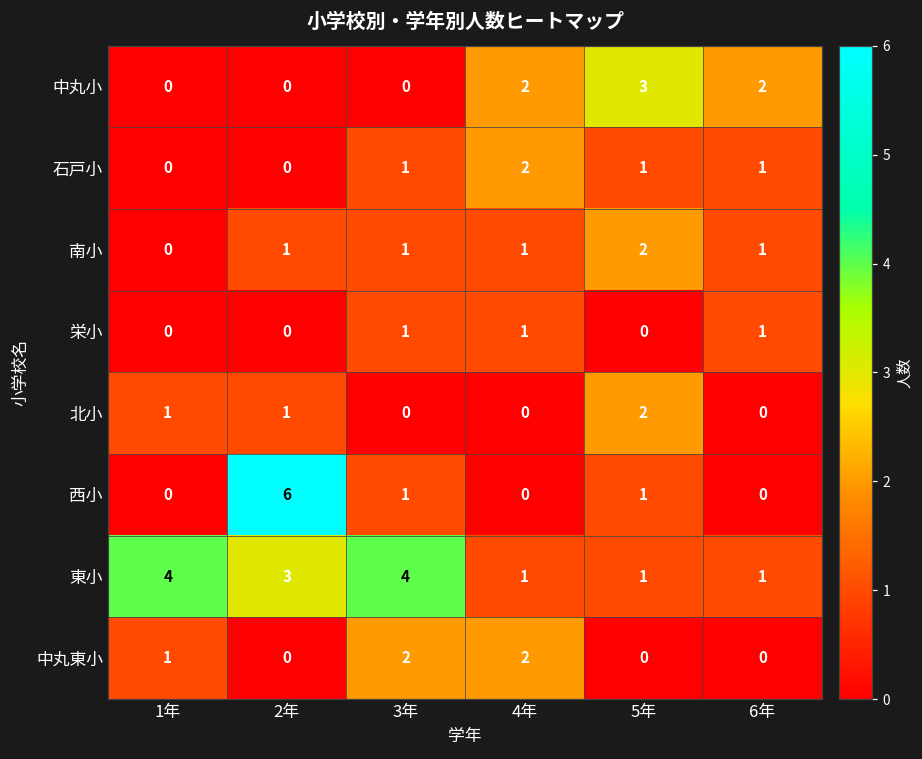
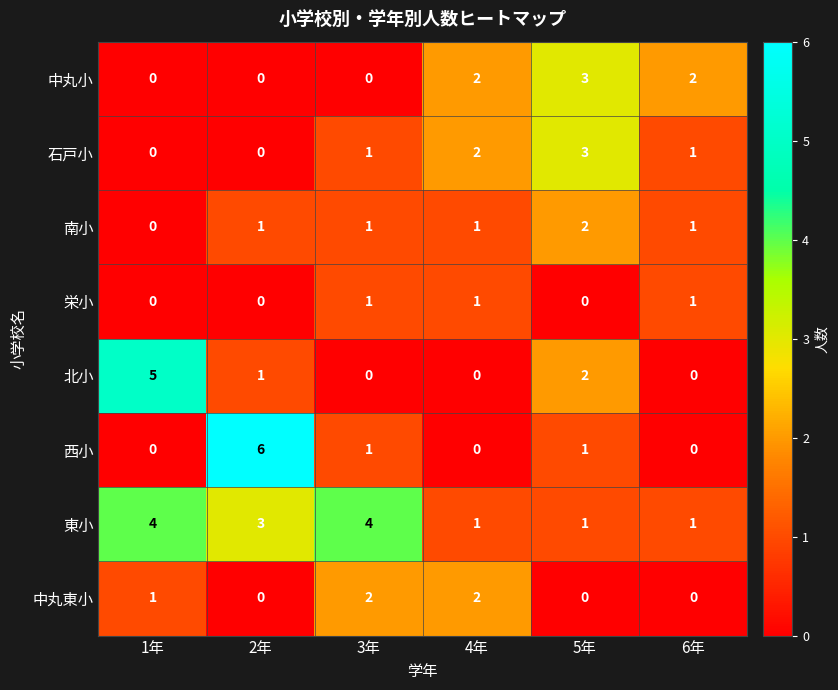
  {
    "中丸小": {
      "1年": 0,
      "2年": 0,
      "3年": 0,
      "4年": 2,
      "5年": 3,
      "6年": 2
    },
    "石戸小": {
      "1年": 0,
      "2年": 0,
      "3年": 1,
      "4年": 2,
-     "5年": 1,
+     "5年": 3,
      "6年": 1
    },
    "南小": {
      "1年": 0,
      "2年": 1,
      "3年": 1,
      "4年": 1,
      "5年": 2,
      "6年": 1
    },
    "栄小": {
      "1年": 0,
      "2年": 0,
      "3年": 1,
      "4年": 1,
      "5年": 0,
      "6年": 1
    },
    "北小": {
-     "1年": 1,
+     "1年": 5,
      "2年": 1,
      "3年": 0,
      "4年": 0,
      "5年": 2,
      "6年": 0
    },
    "西小": {
      "1年": 0,
      "2年": 6,
      "3年": 1,
      "4年": 0,
      "5年": 1,
      "6年": 0
    },
    "東小": {
      "1年": 4,
      "2年": 3,
      "3年": 4,
      "4年": 1,
      "5年": 1,
      "6年": 1
    },
    "中丸東小": {
      "1年": 1,
      "2年": 0,
      "3年": 2,
      "4年": 2,
      "5年": 0,
      "6年": 0
    }
  }
